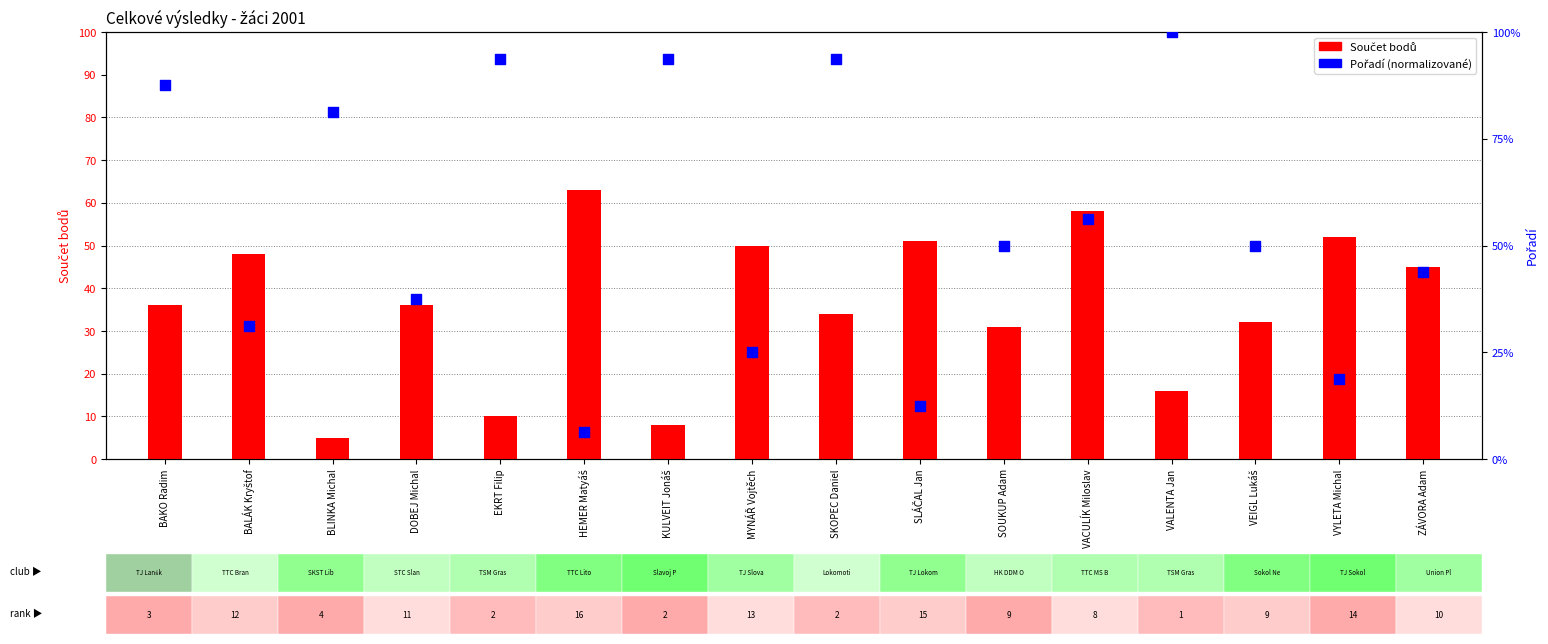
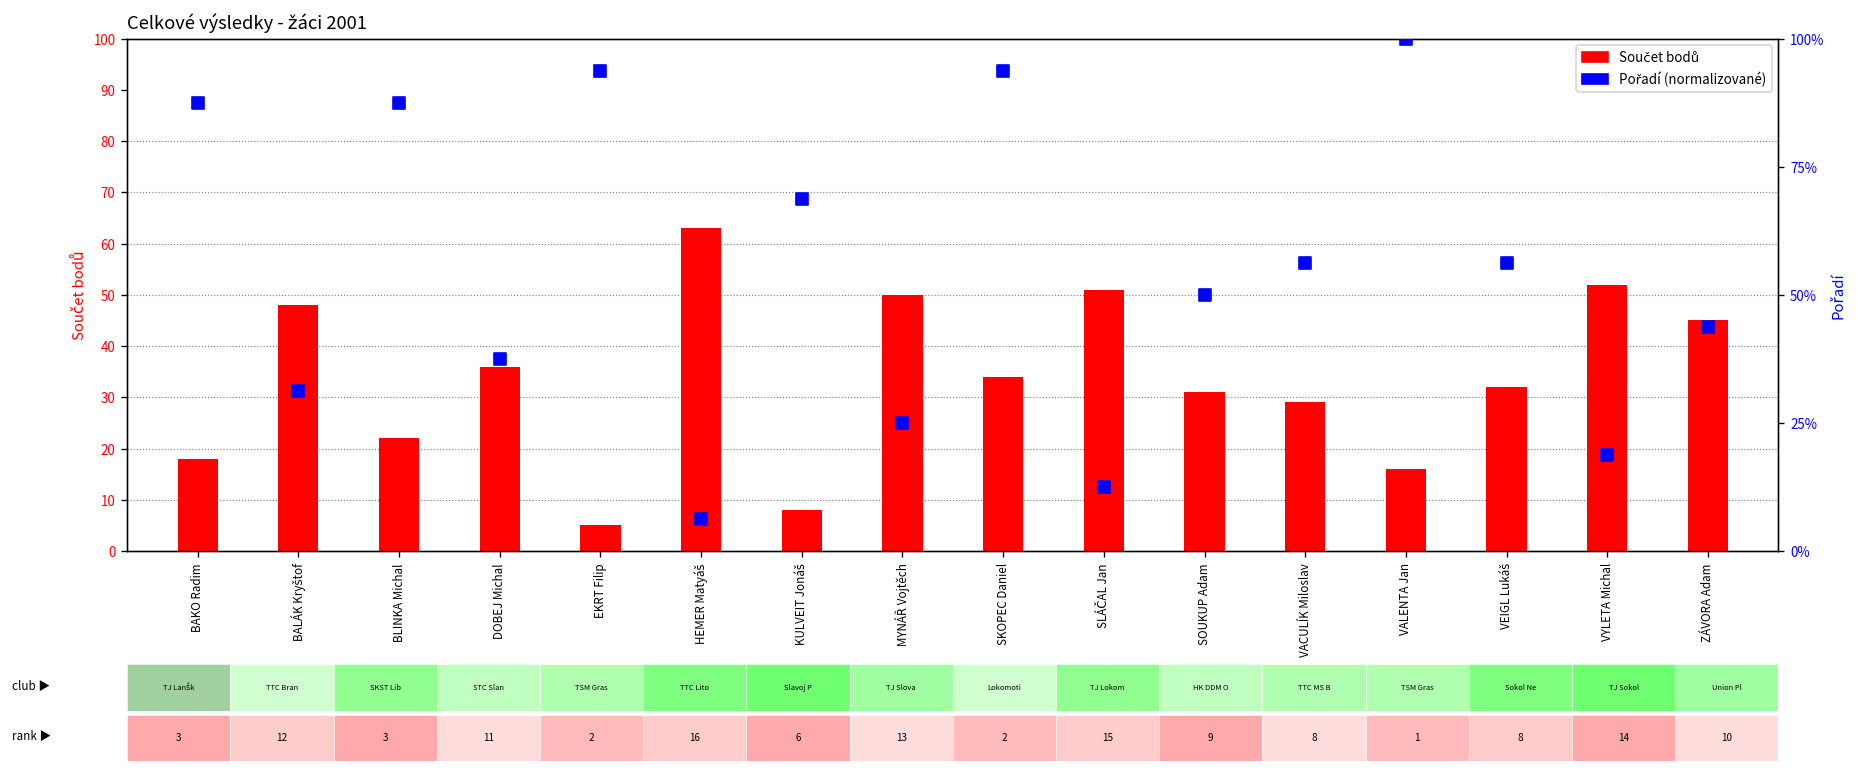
  {
    "Součet bodů": {
-     "BAKO Radim": 36,
+     "BAKO Radim": 18,
      "BALÁK Kryštof": 48,
-     "BLINKA Michal": 5,
+     "BLINKA Michal": 22,
      "DOBEJ Michal": 36,
-     "EKRT Filip": 10,
+     "EKRT Filip": 5,
      "HEMER Matyáš": 63,
      "KULVEIT Jonáš": 8,
      "MYNÁŘ Vojtěch": 50,
      "SKOPEC Daniel": 34,
      "SLÁČAL Jan": 51,
      "SOUKUP Adam": 31,
-     "VACULÍK Miloslav": 58,
+     "VACULÍK Miloslav": 29,
      "VALENTA Jan": 16,
      "VEIGL Lukáš": 32,
      "VYLETA Michal": 52,
      "ZÁVORA Adam": 45
    },
    "Pořadí (normalizované)": {
-     "BLINKA Michal": 4,
-     "KULVEIT Jonáš": 2,
-     "VEIGL Lukáš": 9
+     "BLINKA Michal": 3,
+     "KULVEIT Jonáš": 6,
+     "VEIGL Lukáš": 8
    }
  }
